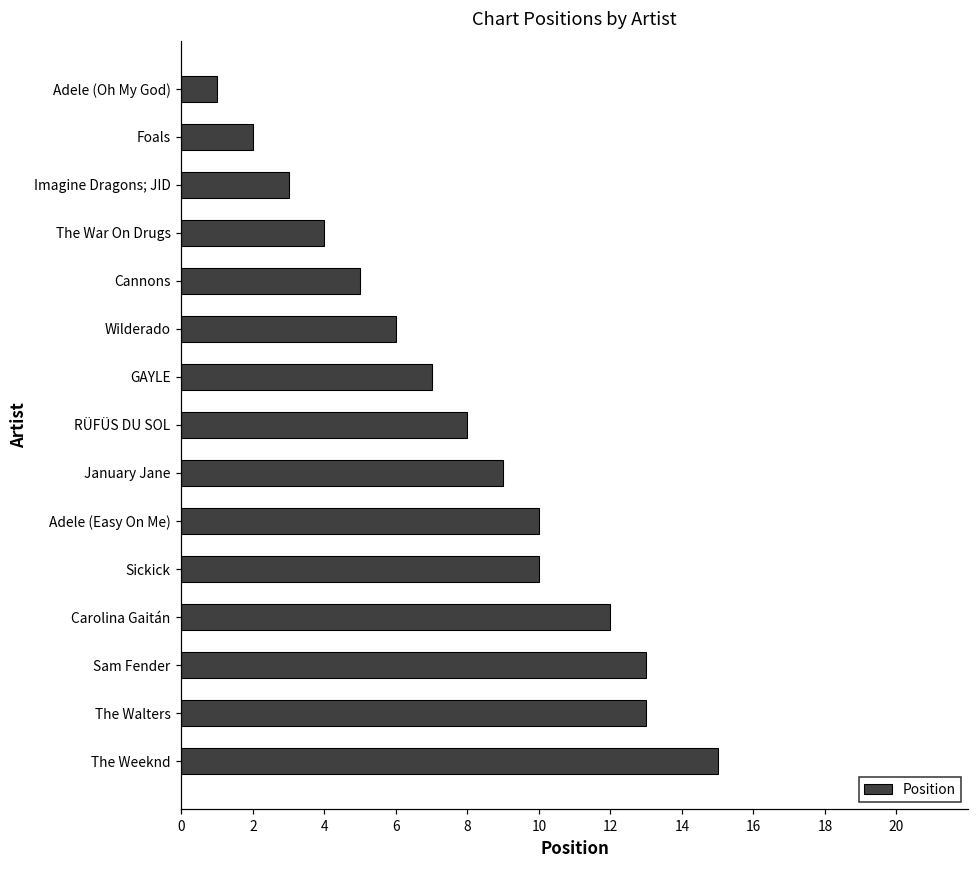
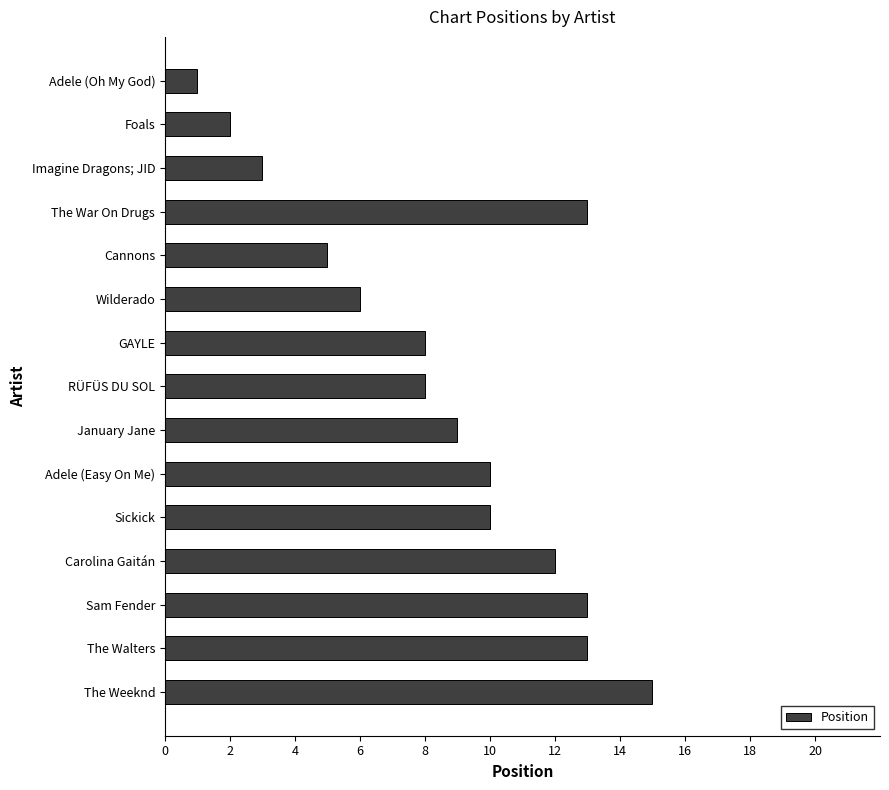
  {
    "Adele (Oh My God)": 1,
    "Foals": 2,
    "Imagine Dragons; JID": 3,
-   "The War On Drugs": 4,
+   "The War On Drugs": 13,
    "Cannons": 5,
    "Wilderado": 6,
-   "GAYLE": 7,
+   "GAYLE": 8,
    "RÜFÜS DU SOL": 8,
    "January Jane": 9,
    "Adele (Easy On Me)": 10,
    "Sickick": 10,
    "Carolina Gaitán": 12,
    "Sam Fender": 13,
    "The Walters": 13,
    "The Weeknd": 15
  }
